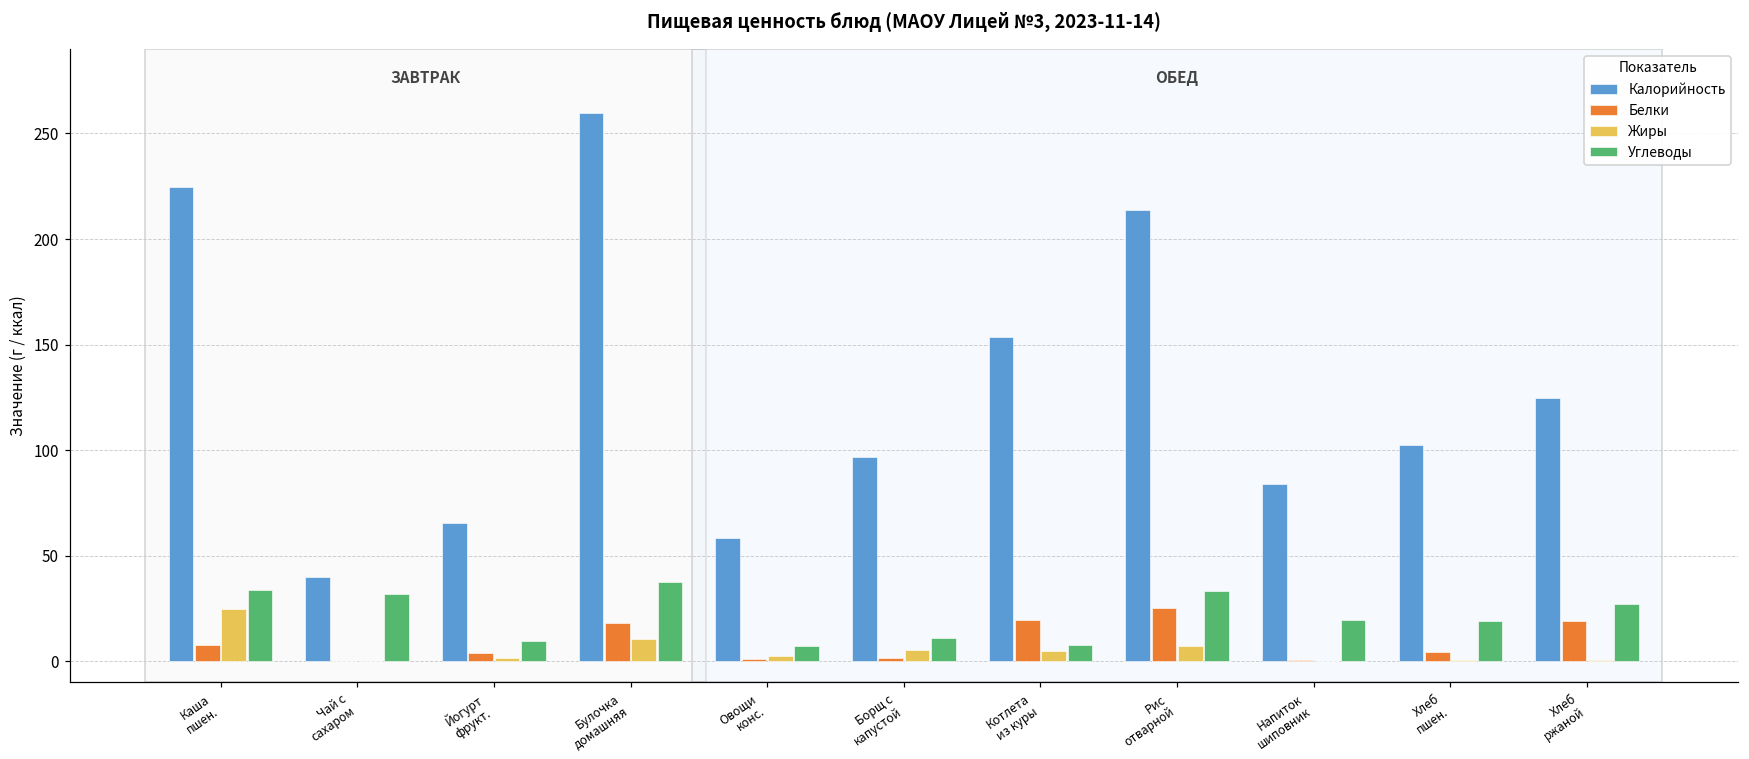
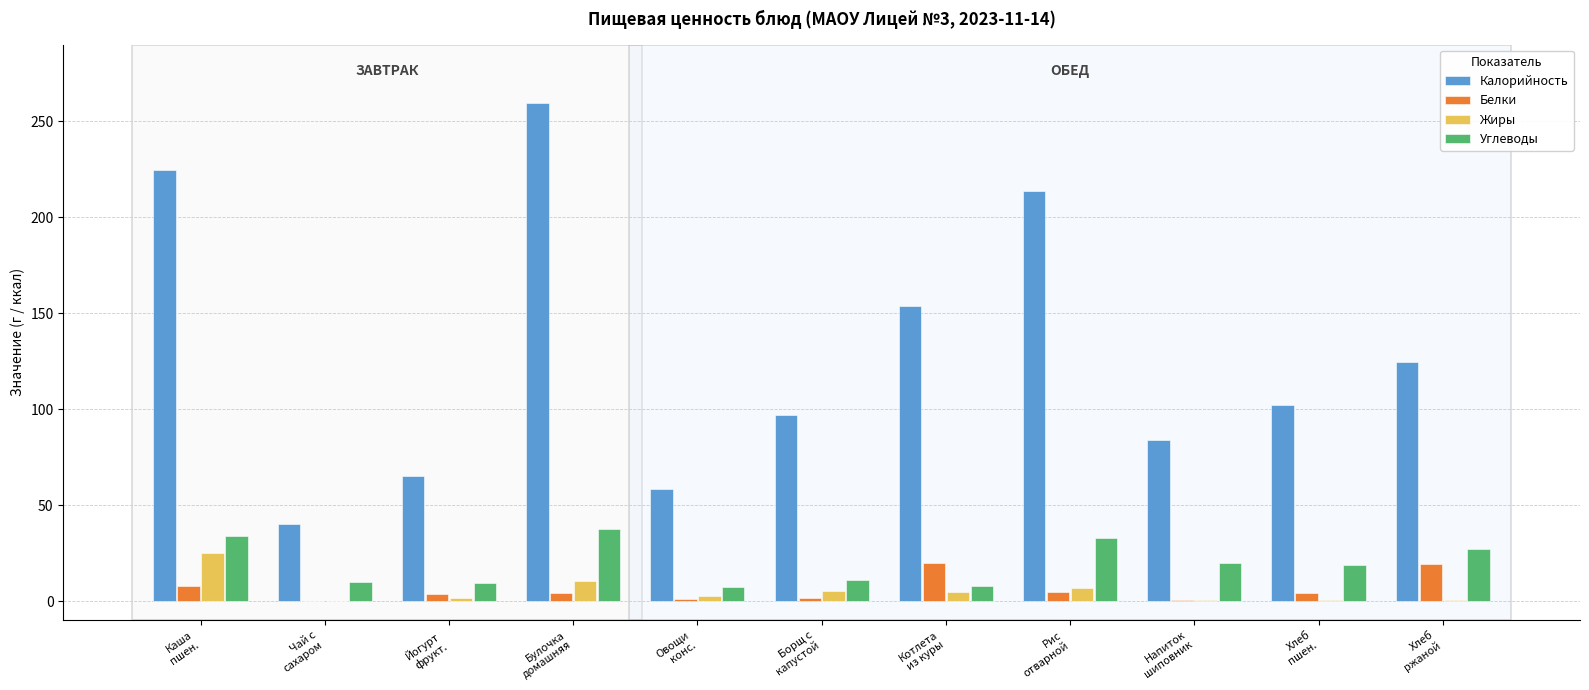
  {
    "Калорийность": {
      "Каша пшен.": 225,
      "Чай с сахаром": 40,
      "Йогурт фрукт.": 65,
      "Булочка домашняя": 260,
      "Овощи конс.": 58,
      "Борщ с капустой": 97,
      "Котлета из куры": 154,
      "Рис отварной": 214,
      "Напиток шиповник": 84,
      "Хлеб пшен.": 102,
      "Хлеб ржаной": 125
    },
    "Белки": {
      "Каша пшен.": 8,
      "Чай с сахаром": 0,
      "Йогурт фрукт.": 4,
-     "Булочка домашняя": 18,
+     "Булочка домашняя": 4,
      "Борщ с капустой": 2,
      "Котлета из куры": 20,
-     "Рис отварной": 25,
+     "Рис отварной": 5,
      "Хлеб пшен.": 4,
      "Хлеб ржаной": 19
    },
    "Жиры": {
      "Каша пшен.": 25,
      "Чай с сахаром": 0,
      "Йогурт фрукт.": 1,
      "Булочка домашняя": 10,
      "Овощи конс.": 3,
      "Борщ с капустой": 5,
      "Котлета из куры": 5,
      "Рис отварной": 7
    },
    "Углеводы": {
      "Каша пшен.": 34,
-     "Чай с сахаром": 32,
+     "Чай с сахаром": 10,
      "Йогурт фрукт.": 9,
      "Булочка домашняя": 38,
      "Овощи конс.": 7,
      "Борщ с капустой": 11,
      "Котлета из куры": 8,
      "Рис отварной": 33,
      "Напиток шиповник": 20,
      "Хлеб пшен.": 19,
      "Хлеб ржаной": 27
    }
  }
